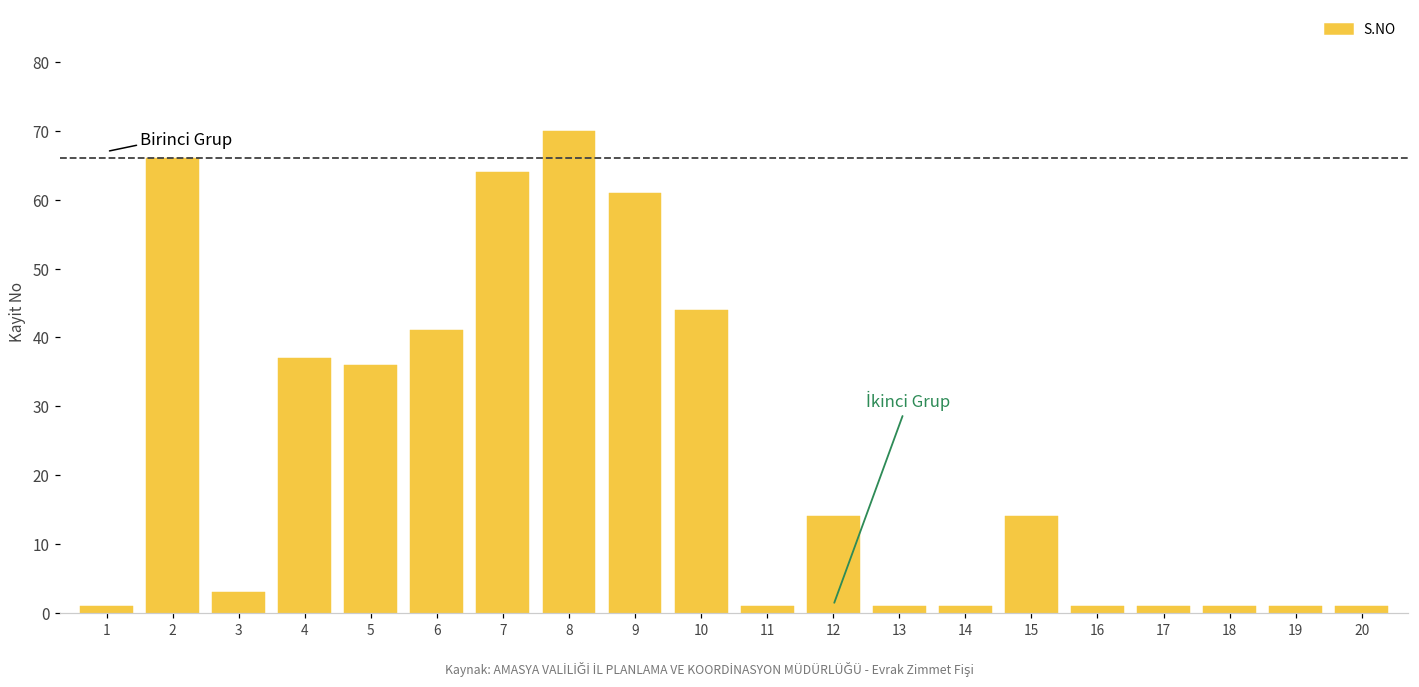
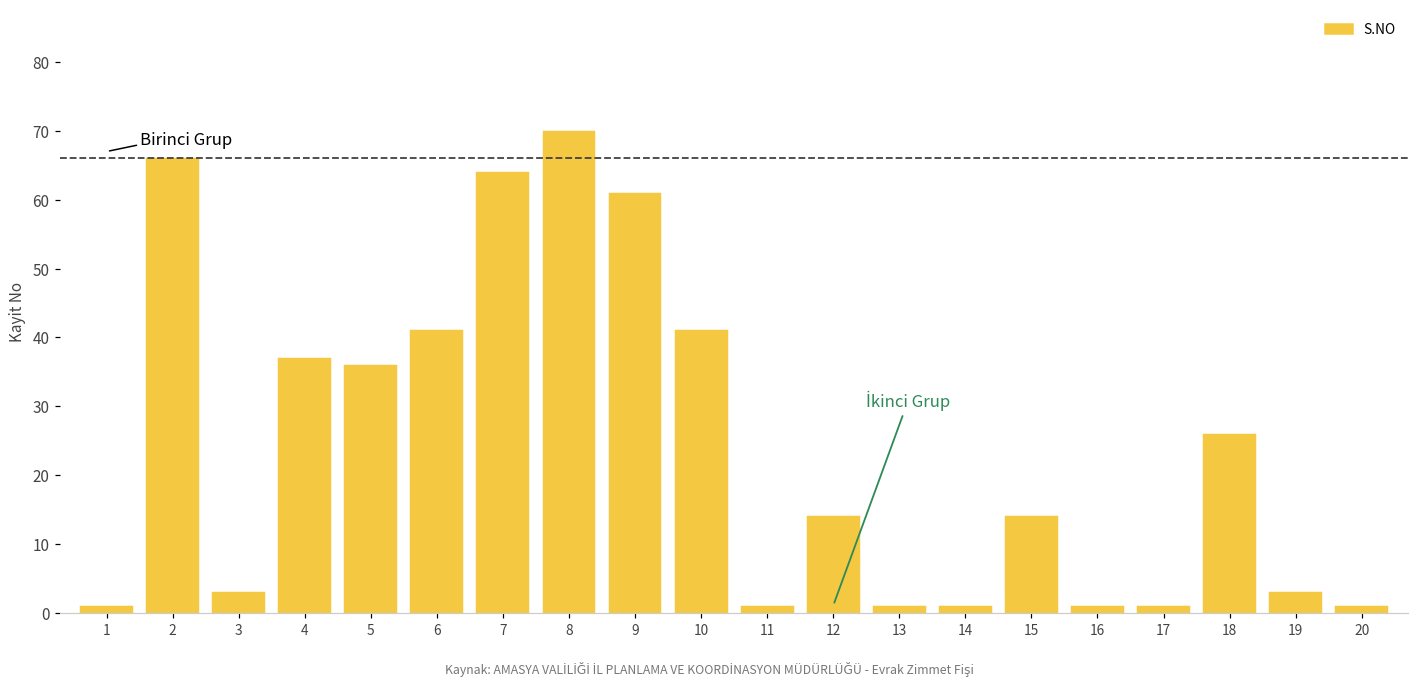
  {
    "1": 1,
    "2": 66,
    "3": 3,
    "4": 37,
    "5": 36,
    "6": 41,
    "7": 64,
    "8": 70,
    "9": 61,
-   "10": 44,
+   "10": 41,
    "11": 1,
    "12": 14,
    "13": 1,
    "14": 1,
    "15": 14,
    "16": 1,
    "17": 1,
-   "18": 1,
-   "19": 1,
+   "18": 26,
+   "19": 3,
    "20": 1
  }
